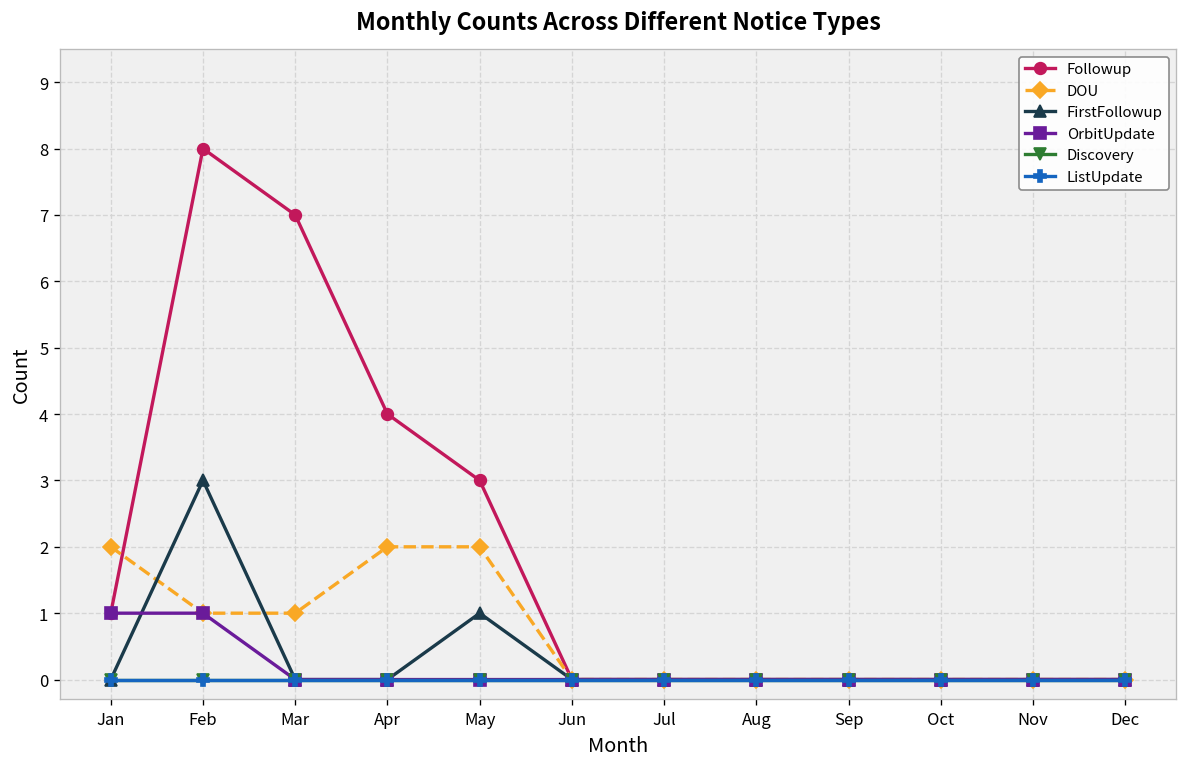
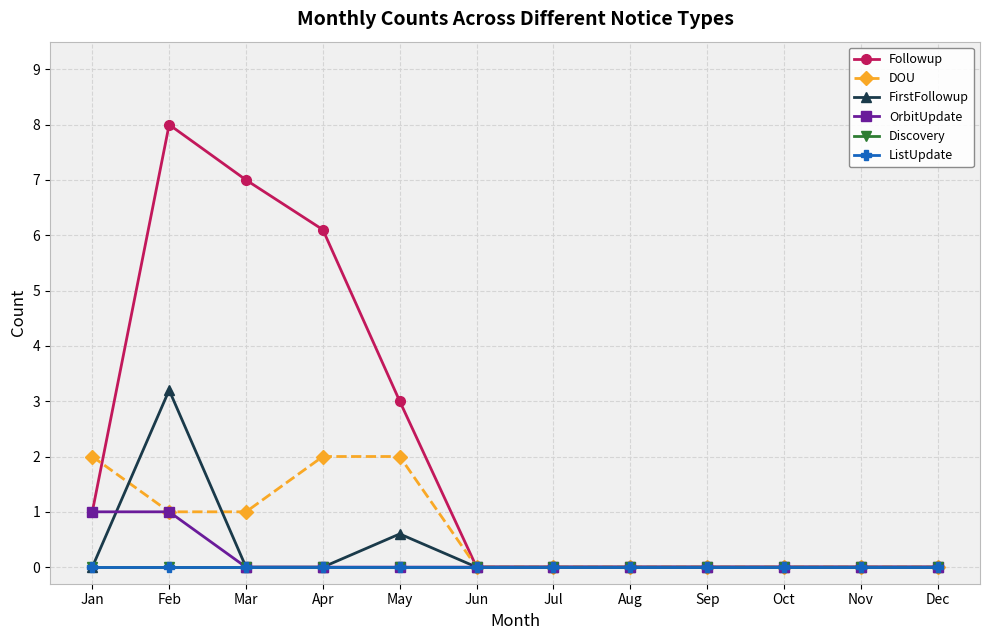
  {
    "Followup": {
      "Feb": 8.0,
      "Mar": 7.0,
-     "Apr": 4.0,
+     "Apr": 6.1,
      "May": 3.0
    },
    "DOU": {
      "Jan": 2.0,
      "Mar": 1.0,
      "Apr": 2.0,
      "May": 2.0
    },
    "FirstFollowup": {
-     "Feb": 3.0,
-     "May": 1.0
+     "Feb": 3.2,
+     "May": 0.6
    },
    "ListUpdate": {
      "Feb": 0.0
    }
  }
